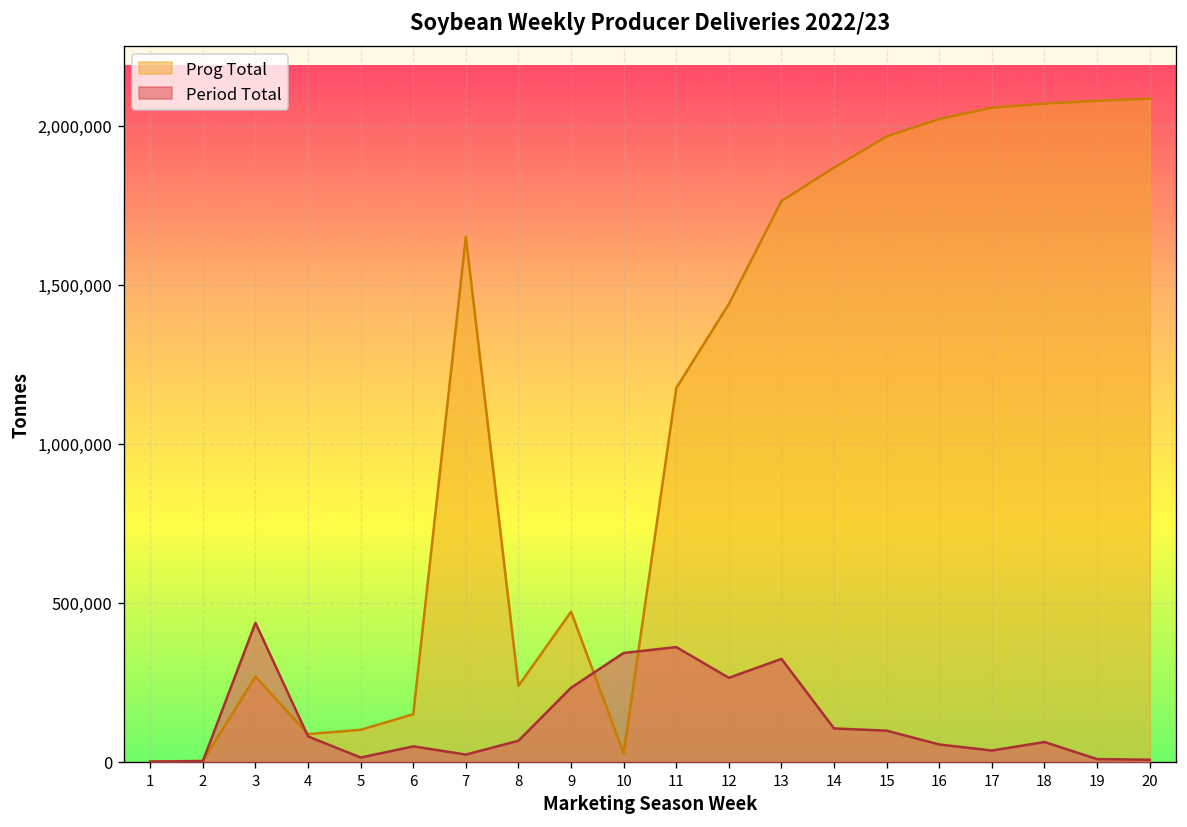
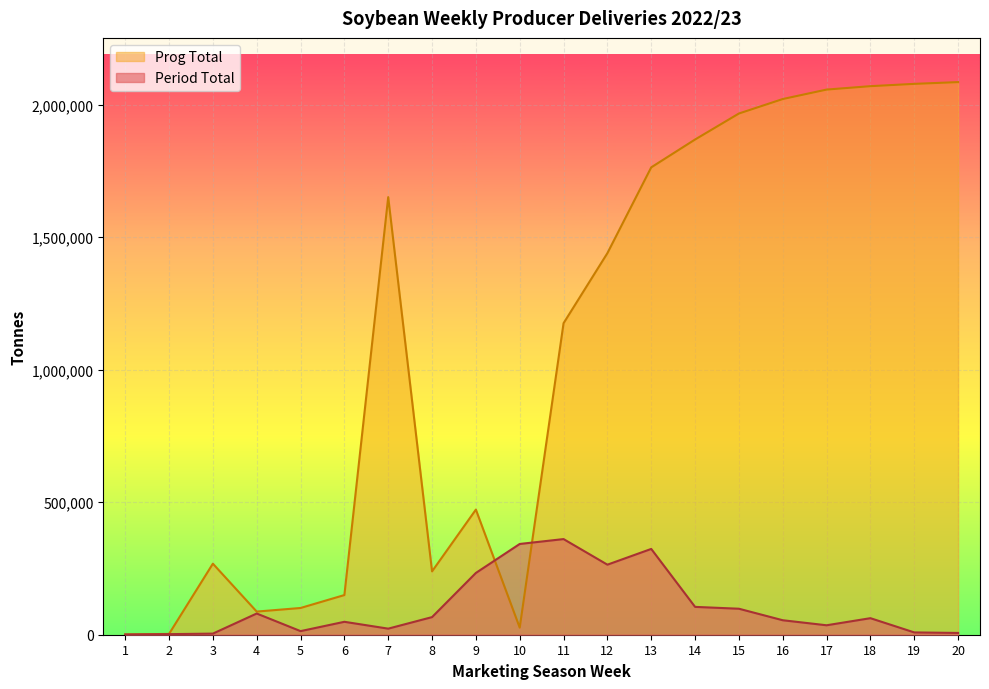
  {
    "Prog Total": {
      "3": "270,000",
      "5": "100,000",
      "6": "150,000",
      "7": "1,650,000",
      "8": "240,000",
      "9": "470,000",
      "10": "30,000",
      "11": "1,180,000",
      "12": "1,440,000",
      "13": "1,760,000",
      "14": "1,870,000",
      "15": "1,970,000",
      "16": "2,020,000",
      "17": "2,060,000",
      "18": "2,070,000",
      "19": "2,080,000",
      "20": "2,090,000"
    },
    "Period Total": {
-     "3": "440,000",
+     "3": "0",
      "5": "10,000",
      "6": "50,000",
      "7": "20,000",
      "8": "70,000",
      "9": "230,000",
      "10": "340,000",
      "11": "360,000",
      "12": "260,000",
      "13": "320,000",
      "14": "110,000",
      "15": "100,000",
      "16": "50,000",
      "17": "40,000",
      "18": "60,000",
      "19": "10,000",
      "20": "10,000"
    }
  }
